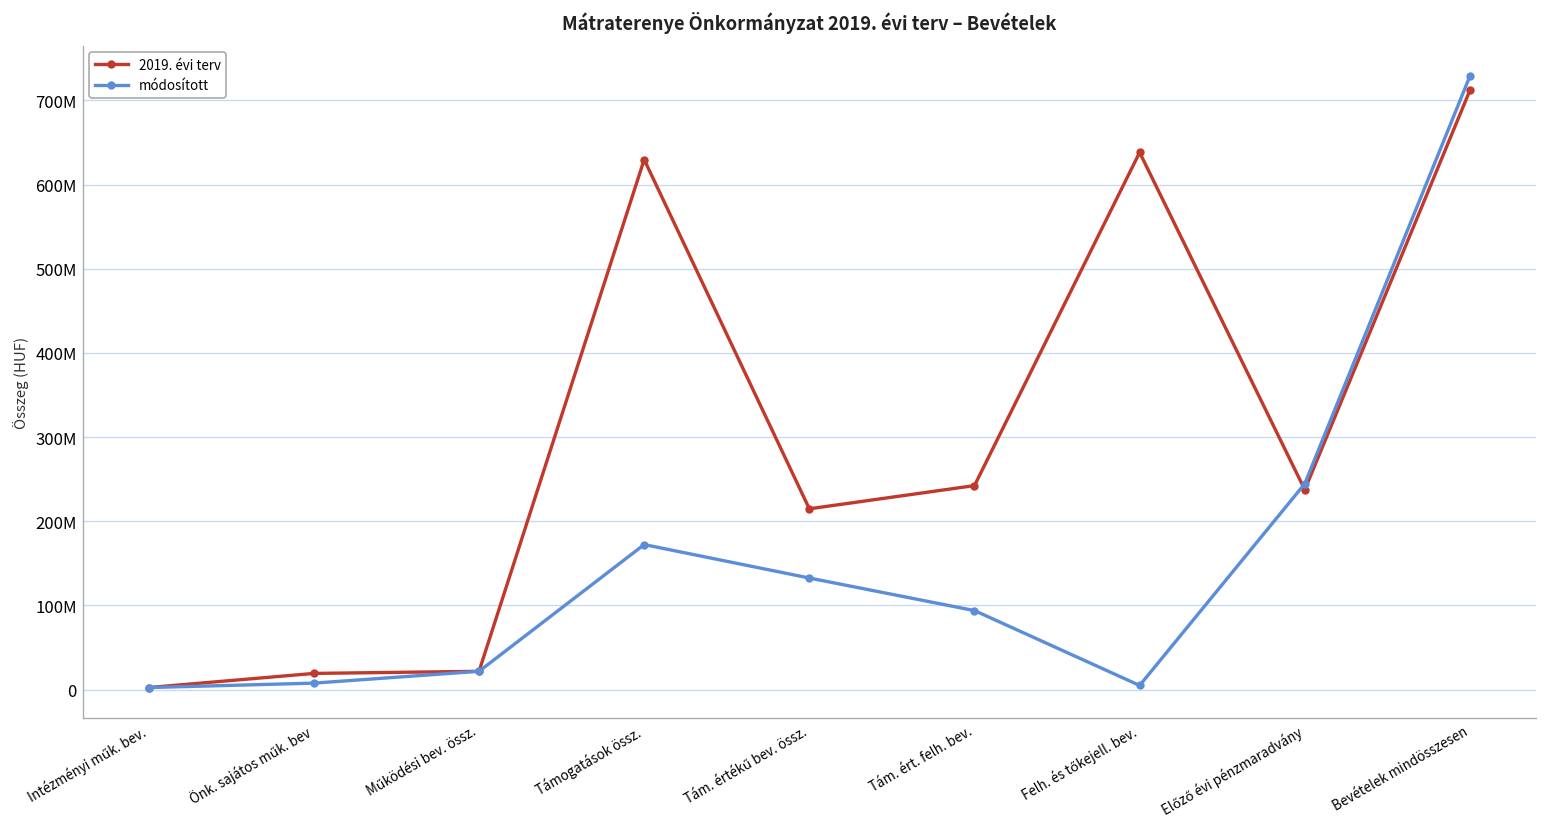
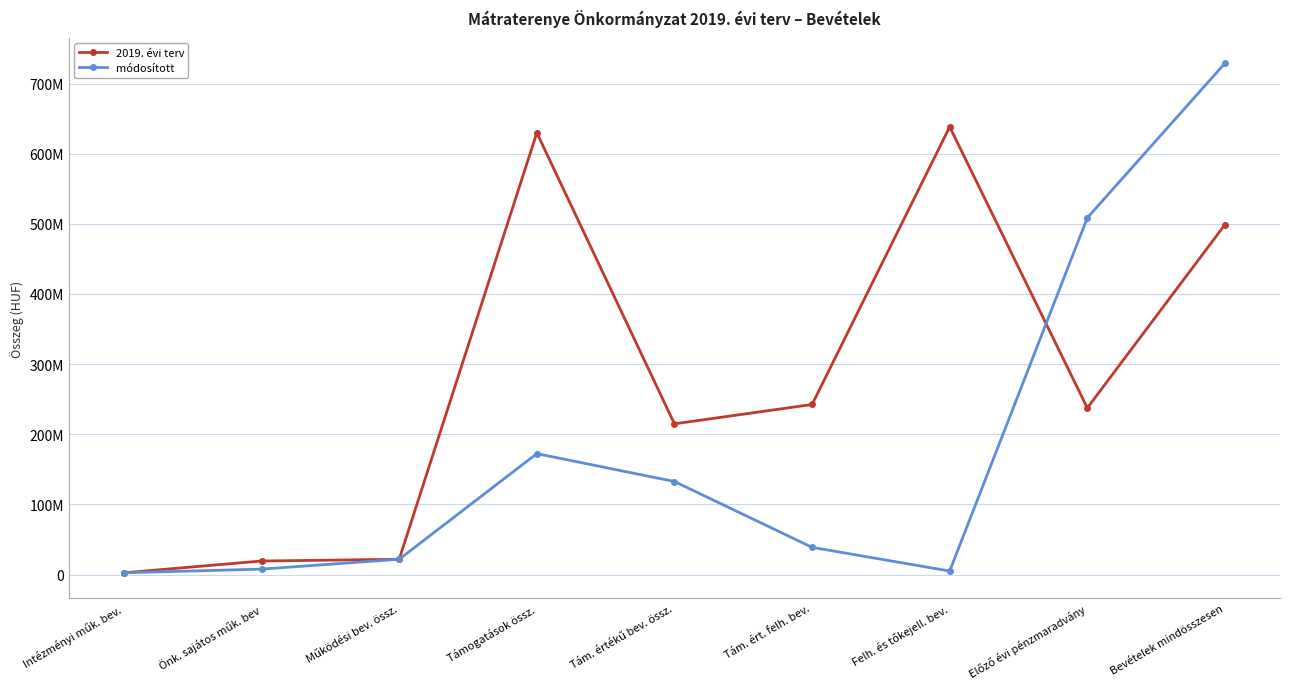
  {
    "2019. évi terv": {
      "Önk. sajátos műk. bev": 20000000,
      "Támogatások össz.": 630000000,
      "Tám. értékű bev. össz.": 210000000,
      "Tám. ért. felh. bev.": 240000000,
      "Felh. és tőkejell. bev.": 640000000,
      "Előző évi pénzmaradvány": 240000000,
-     "Bevételek mindösszesen": 710000000
+     "Bevételek mindösszesen": 500000000
    },
    "módosított": {
      "Önk. sajátos műk. bev": 10000000,
      "Támogatások össz.": 170000000,
      "Tám. értékű bev. össz.": 130000000,
-     "Tám. ért. felh. bev.": 90000000,
+     "Tám. ért. felh. bev.": 40000000,
      "Felh. és tőkejell. bev.": 10000000,
-     "Előző évi pénzmaradvány": 240000000,
+     "Előző évi pénzmaradvány": 510000000,
      "Bevételek mindösszesen": 730000000
    }
  }
